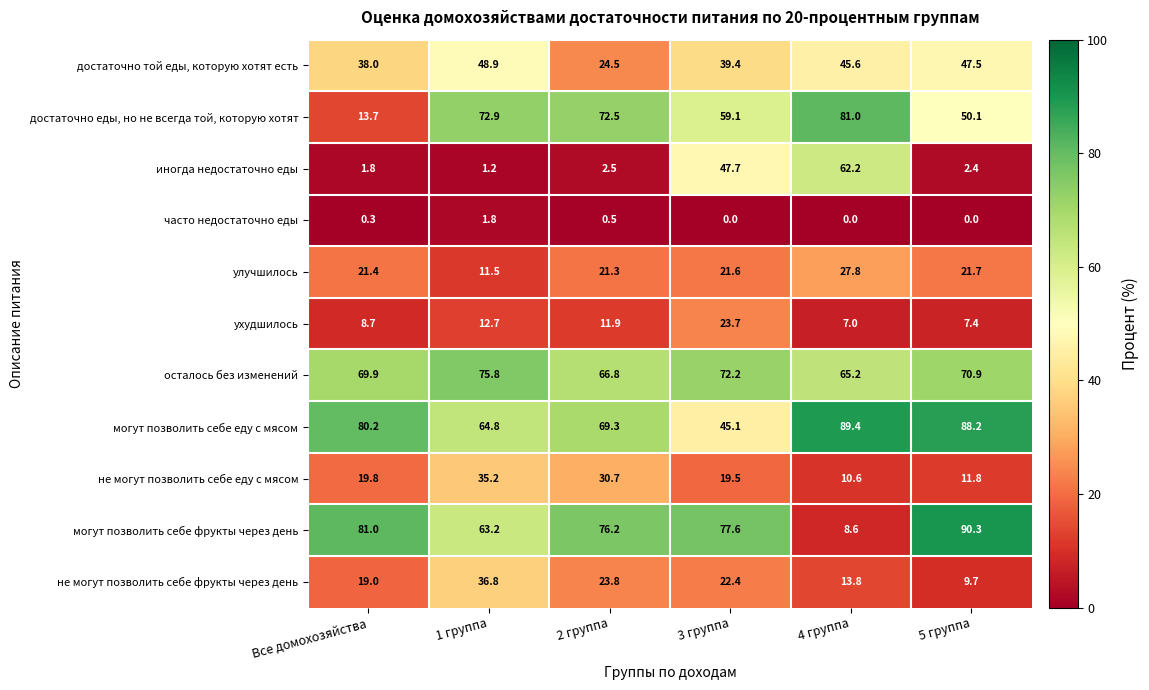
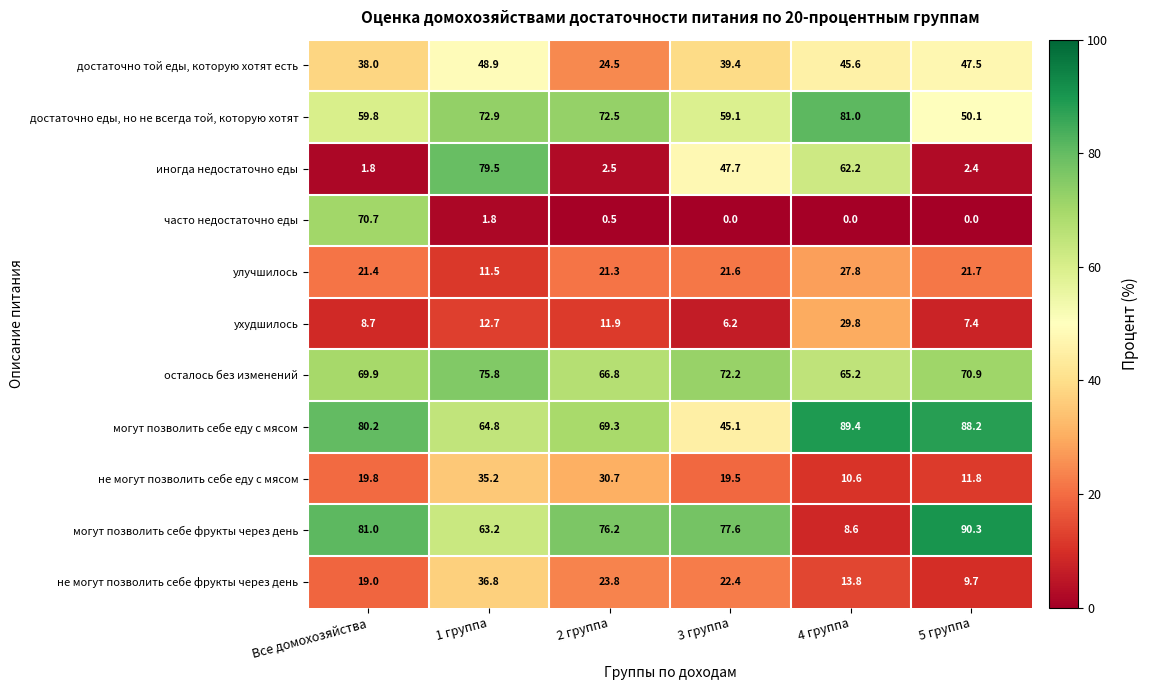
  {
    "достаточно той еды, которую хотят есть": {
      "Все домохозяйства": 38.0,
      "1 группа": 48.9,
      "2 группа": 24.5,
      "3 группа": 39.4,
      "4 группа": 45.6,
      "5 группа": 47.5
    },
    "достаточно еды, но не всегда той, которую хотят": {
-     "Все домохозяйства": 13.7,
+     "Все домохозяйства": 59.8,
      "1 группа": 72.9,
      "2 группа": 72.5,
      "3 группа": 59.1,
      "4 группа": 81.0,
      "5 группа": 50.1
    },
    "иногда недостаточно еды": {
      "Все домохозяйства": 1.8,
-     "1 группа": 1.2,
+     "1 группа": 79.5,
      "2 группа": 2.5,
      "3 группа": 47.7,
      "4 группа": 62.2,
      "5 группа": 2.4
    },
    "часто недостаточно еды": {
-     "Все домохозяйства": 0.3,
+     "Все домохозяйства": 70.7,
      "1 группа": 1.8,
      "2 группа": 0.5,
      "3 группа": 0.0,
      "4 группа": 0.0,
      "5 группа": 0.0
    },
    "улучшилось": {
      "Все домохозяйства": 21.4,
      "1 группа": 11.5,
      "2 группа": 21.3,
      "3 группа": 21.6,
      "4 группа": 27.8,
      "5 группа": 21.7
    },
    "ухудшилось": {
      "Все домохозяйства": 8.7,
      "1 группа": 12.7,
      "2 группа": 11.9,
-     "3 группа": 23.7,
-     "4 группа": 7.0,
+     "3 группа": 6.2,
+     "4 группа": 29.8,
      "5 группа": 7.4
    },
    "осталось без изменений": {
      "Все домохозяйства": 69.9,
      "1 группа": 75.8,
      "2 группа": 66.8,
      "3 группа": 72.2,
      "4 группа": 65.2,
      "5 группа": 70.9
    },
    "могут позволить себе еду с мясом": {
      "Все домохозяйства": 80.2,
      "1 группа": 64.8,
      "2 группа": 69.3,
      "3 группа": 45.1,
      "4 группа": 89.4,
      "5 группа": 88.2
    },
    "не могут позволить себе еду с мясом": {
      "Все домохозяйства": 19.8,
      "1 группа": 35.2,
      "2 группа": 30.7,
      "3 группа": 19.5,
      "4 группа": 10.6,
      "5 группа": 11.8
    },
    "могут позволить себе фрукты через день": {
      "Все домохозяйства": 81.0,
      "1 группа": 63.2,
      "2 группа": 76.2,
      "3 группа": 77.6,
      "4 группа": 8.6,
      "5 группа": 90.3
    },
    "не могут позволить себе фрукты через день": {
      "Все домохозяйства": 19.0,
      "1 группа": 36.8,
      "2 группа": 23.8,
      "3 группа": 22.4,
      "4 группа": 13.8,
      "5 группа": 9.7
    }
  }
